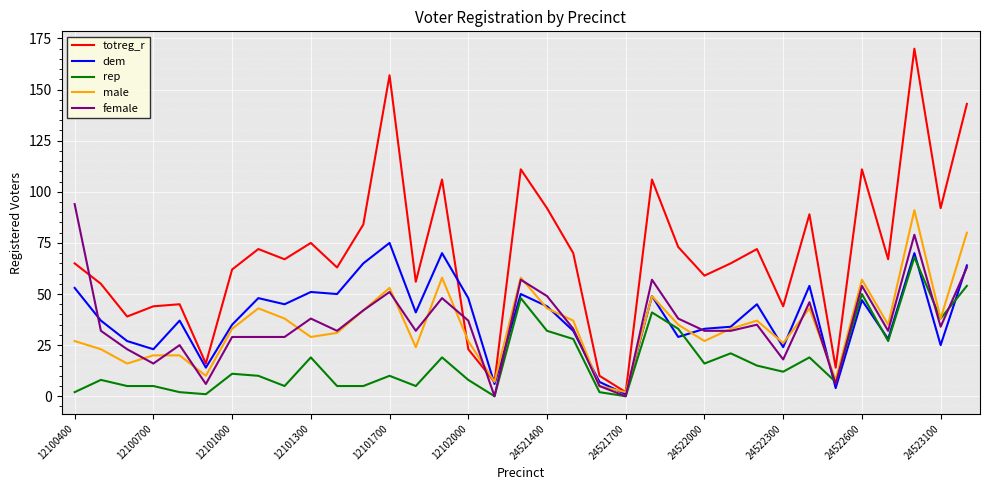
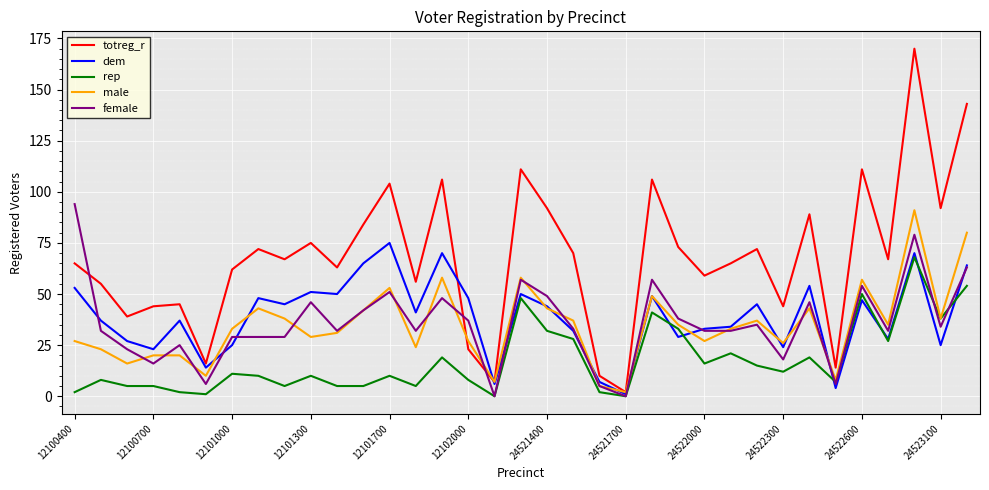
  {
    "totreg_r": {
      "12100400": 65,
      "12100700": 44,
      "12101000": 62,
      "12101300": 75,
-     "12101700": 157,
+     "12101700": 104,
      "12102000": 23,
      "24521400": 92,
      "24522000": 59,
      "24522300": 44,
      "24522600": 111,
      "24523100": 92
    },
    "dem": {
      "12100400": 53,
      "12100700": 23,
-     "12101000": 35,
+     "12101000": 25,
      "12101300": 51,
      "12101700": 75,
      "12102000": 48,
      "24522300": 24,
      "24522600": 47,
      "24523100": 25
    },
    "rep": {
      "12100400": 2,
      "12100700": 5,
      "12101000": 11,
-     "12101300": 19,
+     "12101300": 10,
      "12101700": 10,
      "12102000": 8,
      "24521400": 32,
      "24522000": 16,
      "24522300": 12,
      "24522600": 50
    },
    "male": {
      "12100400": 27,
      "12100700": 20,
      "12101000": 33,
      "12101300": 29,
      "12101700": 53,
      "12102000": 27,
      "24522000": 27,
      "24522300": 26,
      "24522600": 57
    },
    "female": {
      "12100400": 94,
      "12100700": 16,
      "12101000": 29,
-     "12101300": 38,
+     "12101300": 46,
      "12101700": 51,
      "12102000": 37,
      "24521400": 49,
      "24522300": 18,
      "24522600": 54,
      "24523100": 34
    }
  }
